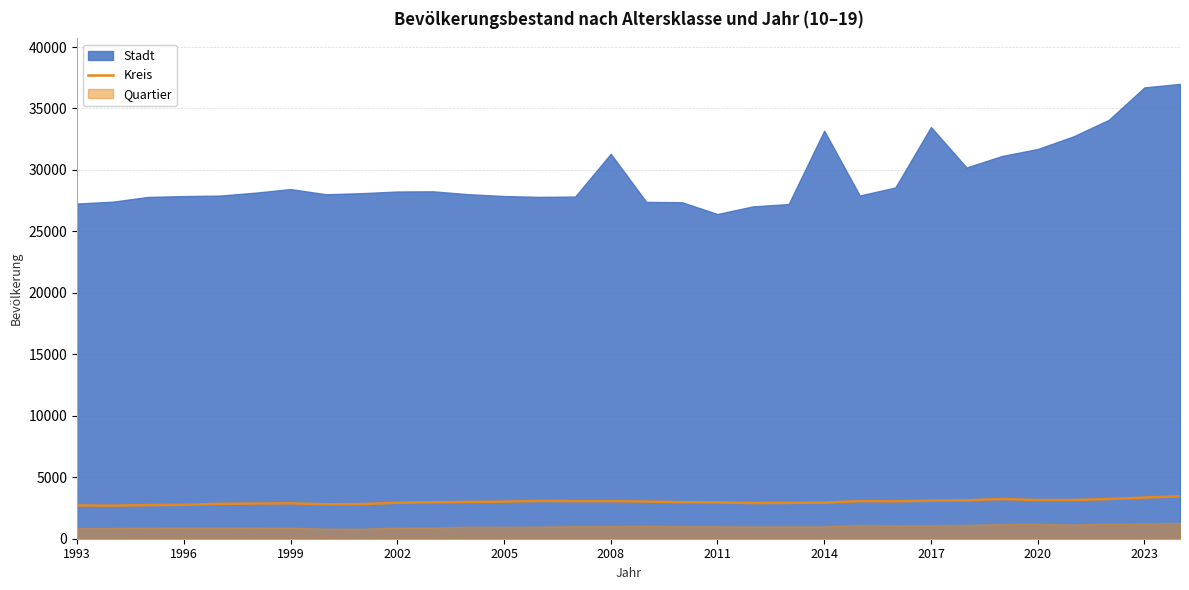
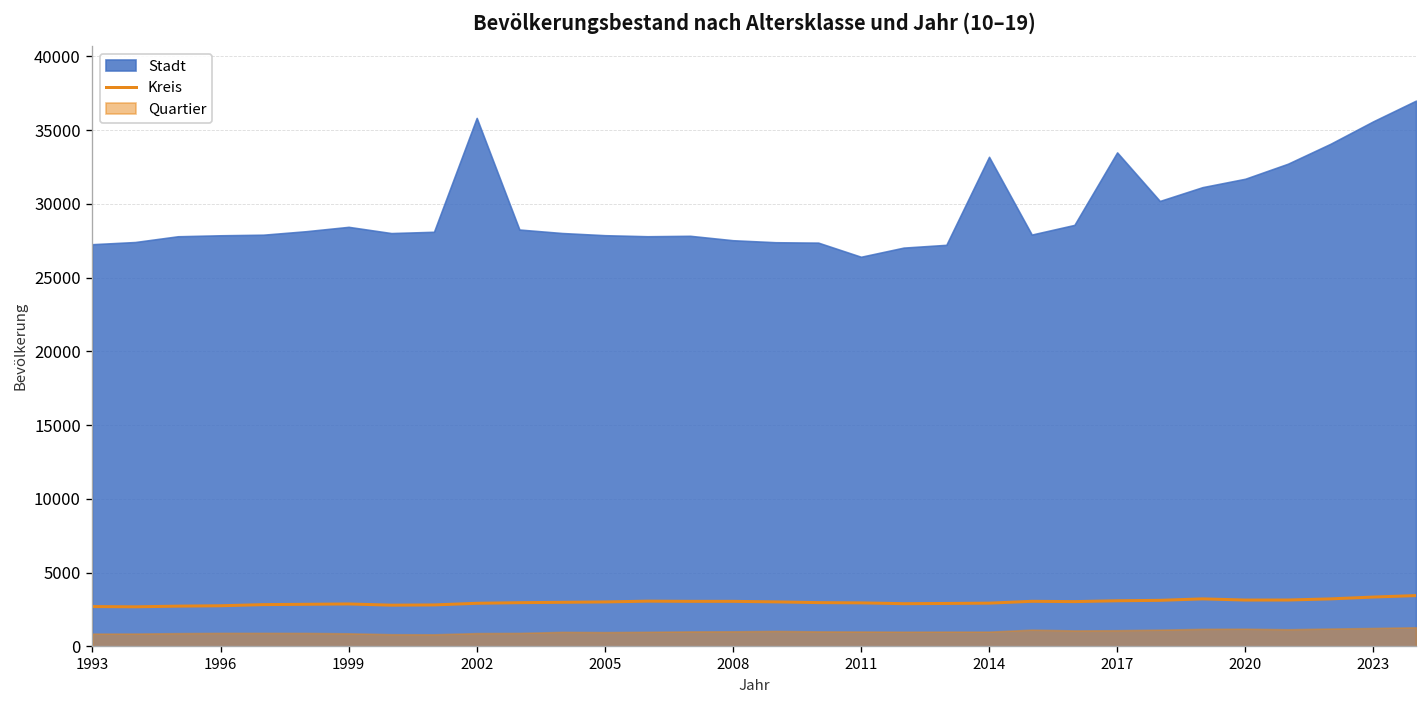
  {
    "Stadt": {
      "1993": 27300,
      "1996": 27900,
      "1999": 28400,
-     "2002": 28200,
+     "2002": 35800,
      "2005": 27900,
-     "2008": 31300,
+     "2008": 27500,
      "2011": 26400,
      "2014": 33200,
      "2017": 33500,
      "2020": 31700,
-     "2023": 36700
+     "2023": 35600
    }
  }
